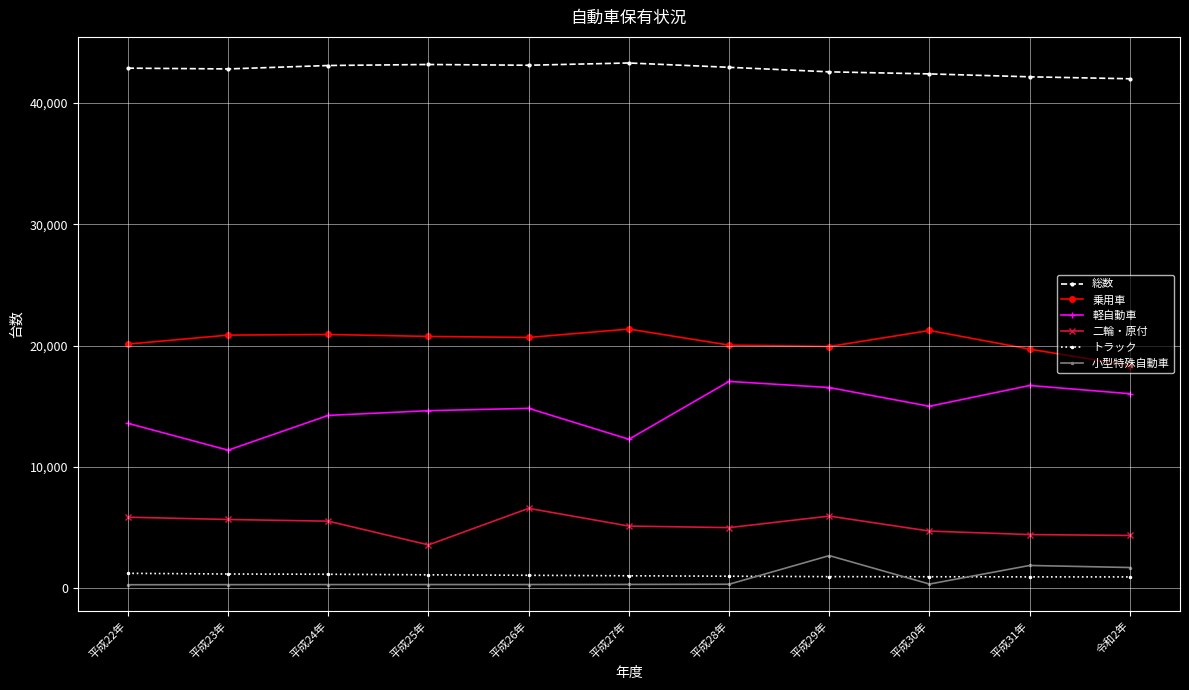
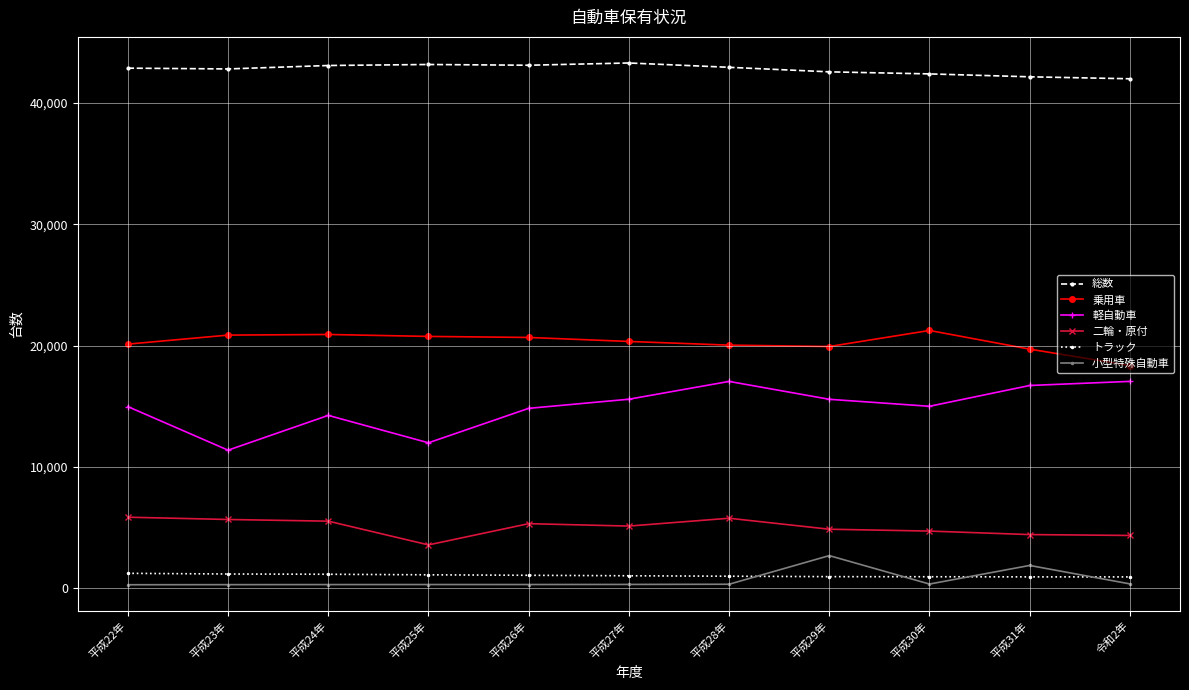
  {
    "乗用車": {
      "平成22年": "20,100",
      "平成23年": "20,900",
      "平成24年": "20,900",
      "平成25年": "20,800",
      "平成26年": "20,700",
-     "平成27年": "21,400",
+     "平成27年": "20,300",
      "平成28年": "20,000",
      "平成29年": "19,900",
      "平成30年": "21,200",
      "平成31年": "19,700"
    },
    "軽自動車": {
-     "平成22年": "13,600",
+     "平成22年": "15,000",
      "平成23年": "11,400",
      "平成24年": "14,200",
-     "平成25年": "14,600",
+     "平成25年": "12,000",
      "平成26年": "14,800",
-     "平成27年": "12,300",
+     "平成27年": "15,600",
      "平成28年": "17,000",
-     "平成29年": "16,500",
+     "平成29年": "15,600",
      "平成30年": "15,000",
      "平成31年": "16,700",
-     "令和2年": "16,000"
+     "令和2年": "17,000"
    },
    "二輪・原付": {
      "平成22年": "5,900",
      "平成23年": "5,700",
      "平成24年": "5,500",
      "平成25年": "3,600",
-     "平成26年": "6,600",
+     "平成26年": "5,300",
      "平成27年": "5,100",
-     "平成28年": "5,000",
-     "平成29年": "6,000",
+     "平成28年": "5,800",
+     "平成29年": "4,900",
      "平成30年": "4,700",
      "平成31年": "4,400",
      "令和2年": "4,400"
    },
    "小型特殊自動車": {
      "平成22年": "300",
      "平成23年": "300",
      "平成24年": "300",
      "平成25年": "300",
      "平成26年": "300",
      "平成27年": "300",
      "平成28年": "300",
      "平成29年": "2,700",
      "平成30年": "400",
      "平成31年": "1,900",
-     "令和2年": "1,700"
+     "令和2年": "400"
    }
  }
